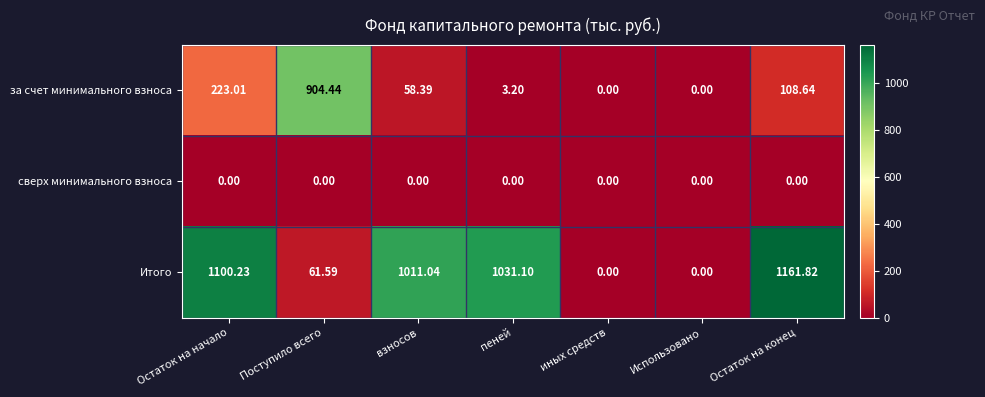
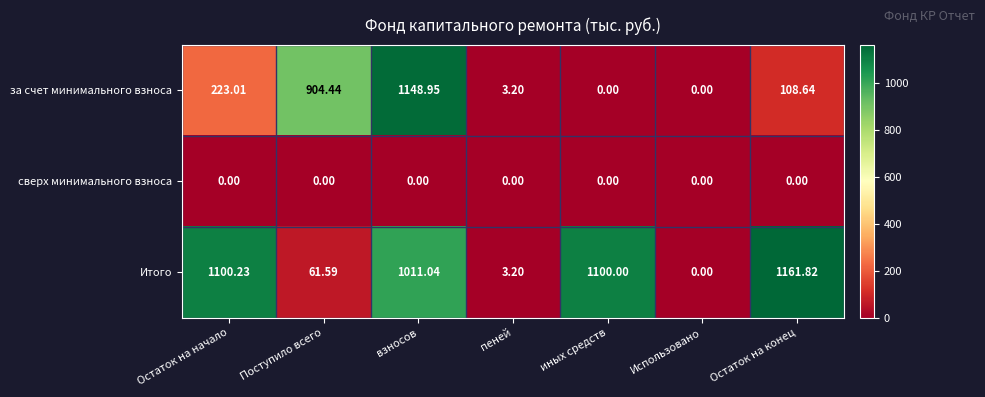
  {
    "за счет минимального взноса": {
      "Остаток на начало": 223.01,
      "Поступило всего": 904.44,
-     "взносов": 58.39,
+     "взносов": 1148.95,
      "пеней": 3.20,
      "иных средств": 0.00,
      "Использовано": 0.00,
      "Остаток на конец": 108.64
    },
    "сверх минимального взноса": {
      "Остаток на начало": 0.00,
      "Поступило всего": 0.00,
      "взносов": 0.00,
      "пеней": 0.00,
      "иных средств": 0.00,
      "Использовано": 0.00,
      "Остаток на конец": 0.00
    },
    "Итого": {
      "Остаток на начало": 1100.23,
      "Поступило всего": 61.59,
      "взносов": 1011.04,
-     "пеней": 1031.10,
-     "иных средств": 0.00,
+     "пеней": 3.20,
+     "иных средств": 1100.00,
      "Использовано": 0.00,
      "Остаток на конец": 1161.82
    }
  }
